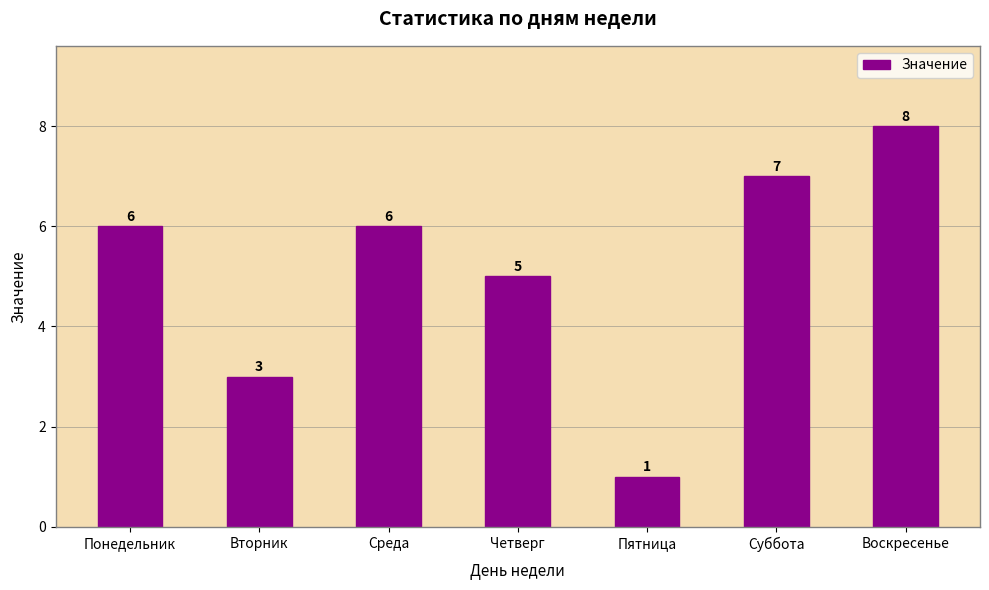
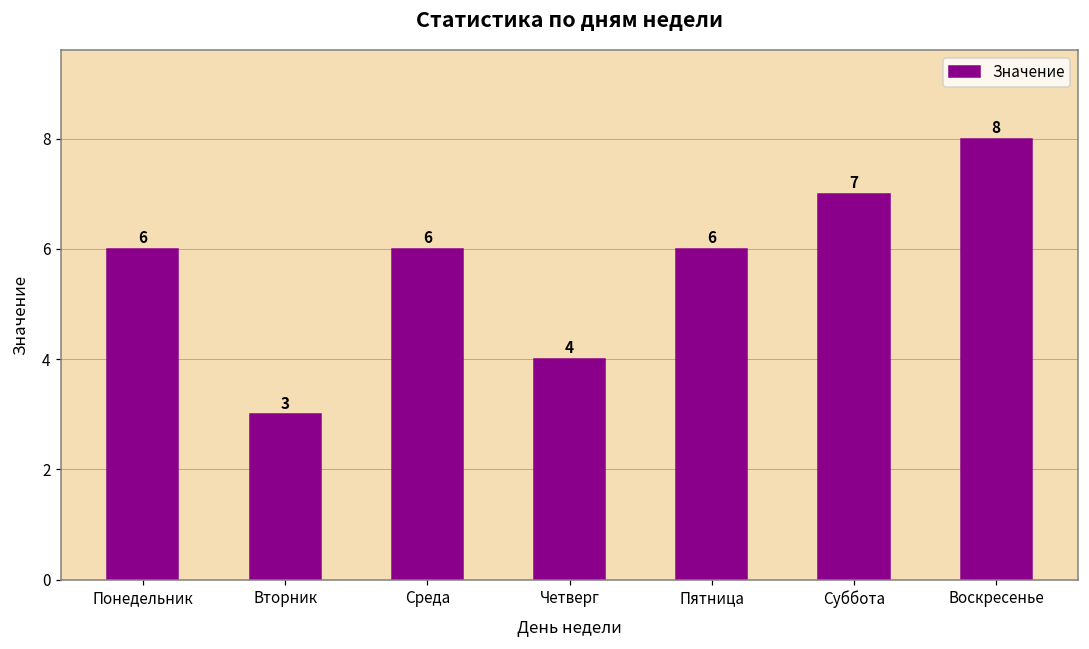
  {
    "Понедельник": 6,
    "Вторник": 3,
    "Среда": 6,
-   "Четверг": 5,
-   "Пятница": 1,
+   "Четверг": 4,
+   "Пятница": 6,
    "Суббота": 7,
    "Воскресенье": 8
  }
